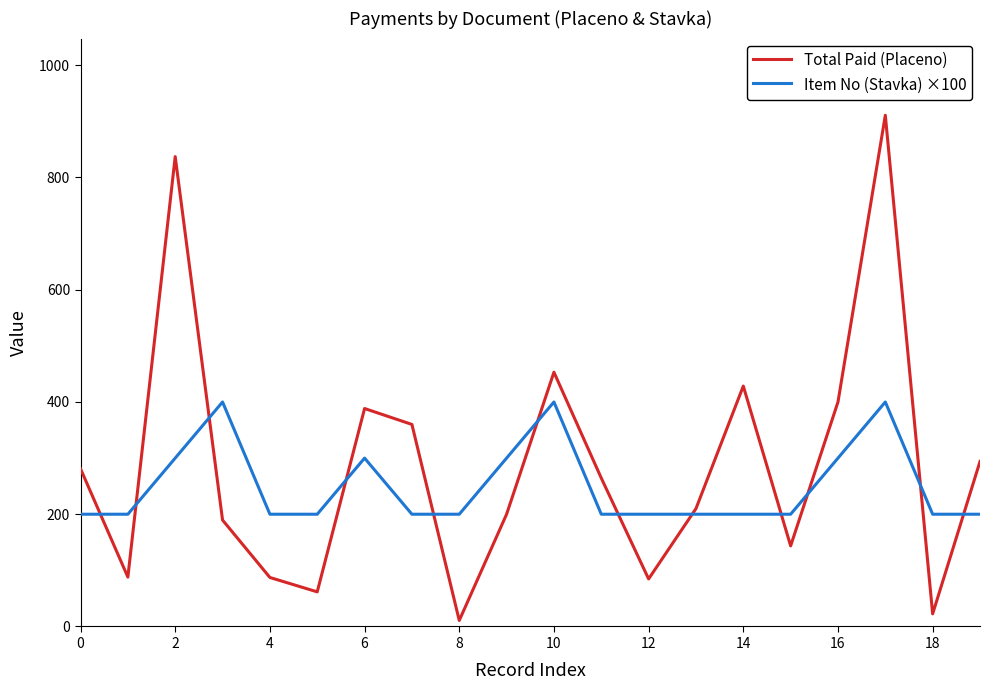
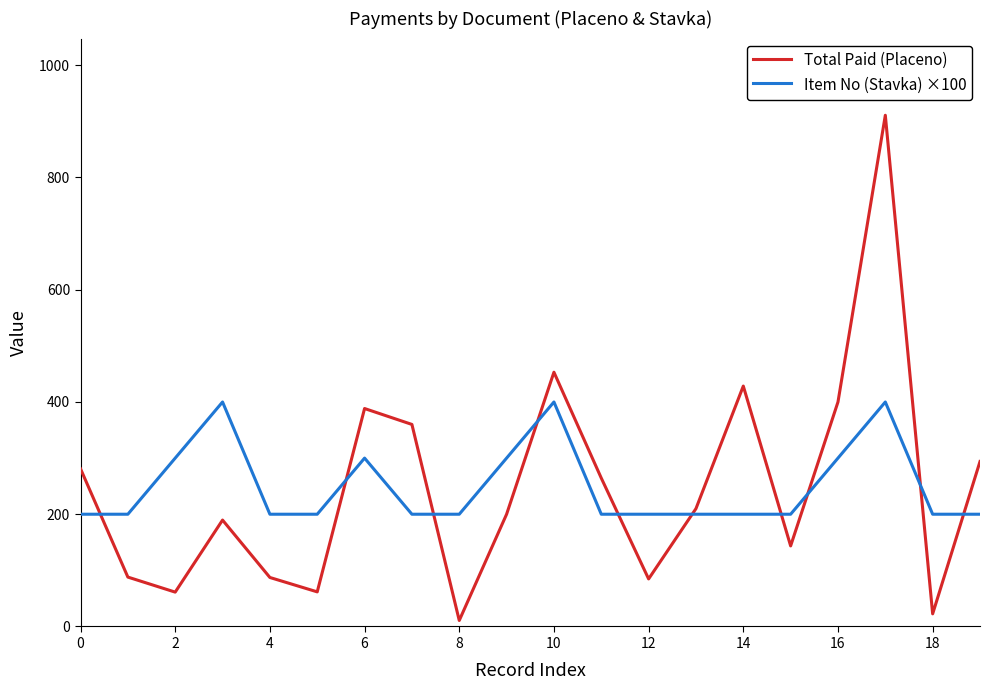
  {
    "Total Paid (Placeno)": {
      "0": 280,
-     "2": 840,
+     "2": 60,
      "4": 90,
      "6": 390,
      "8": 10,
      "10": 450,
      "12": 80,
      "14": 430,
      "16": 400,
      "18": 20
    },
    "Item No (Stavka) ×100": {
      "0": 200,
      "2": 300,
      "4": 200,
      "6": 300,
      "8": 200,
      "10": 400,
      "12": 200,
      "14": 200,
      "16": 300,
      "18": 200
    }
  }
